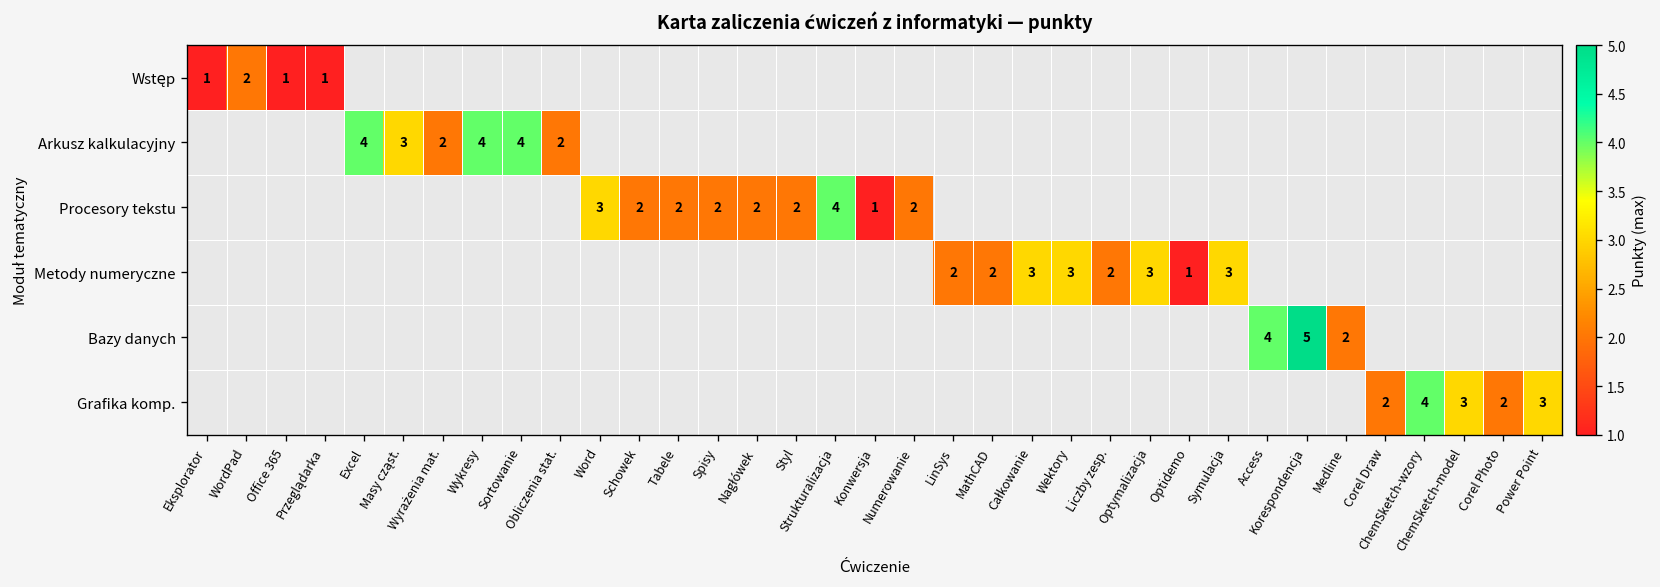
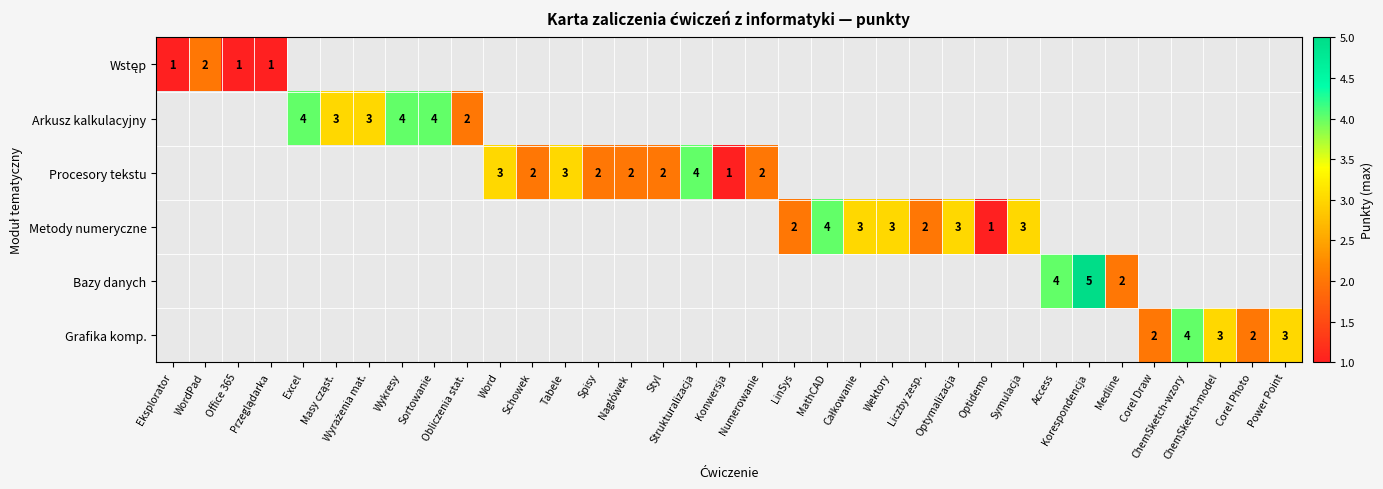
  {
    "Wstęp": {
      "Eksplorator": 1,
      "WordPad": 2,
      "Office 365": 1,
      "Przeglądarka": 1
    },
    "Arkusz kalkulacyjny": {
      "Excel": 4,
      "Masy cząst.": 3,
-     "Wyrażenia mat.": 2,
+     "Wyrażenia mat.": 3,
      "Wykresy": 4,
      "Sortowanie": 4,
      "Obliczenia stat.": 2
    },
    "Procesory tekstu": {
      "Word": 3,
      "Schowek": 2,
-     "Tabele": 2,
+     "Tabele": 3,
      "Spisy": 2,
      "Nagłówek": 2,
      "Styl": 2,
      "Strukturalizacja": 4,
      "Konwersja": 1,
      "Numerowanie": 2
    },
    "Metody numeryczne": {
      "LinSys": 2,
-     "MathCAD": 2,
+     "MathCAD": 4,
      "Całkowanie": 3,
      "Wektory": 3,
      "Liczby zesp.": 2,
      "Optymalizacja": 3,
      "Optidemo": 1,
      "Symulacja": 3
    },
    "Bazy danych": {
      "Access": 4,
      "Korespondencja": 5,
      "Medline": 2
    },
    "Grafika komp.": {
      "Corel Draw": 2,
      "ChemSketch-wzory": 4,
      "ChemSketch-model": 3,
      "Corel Photo": 2,
      "Power Point": 3
    }
  }
